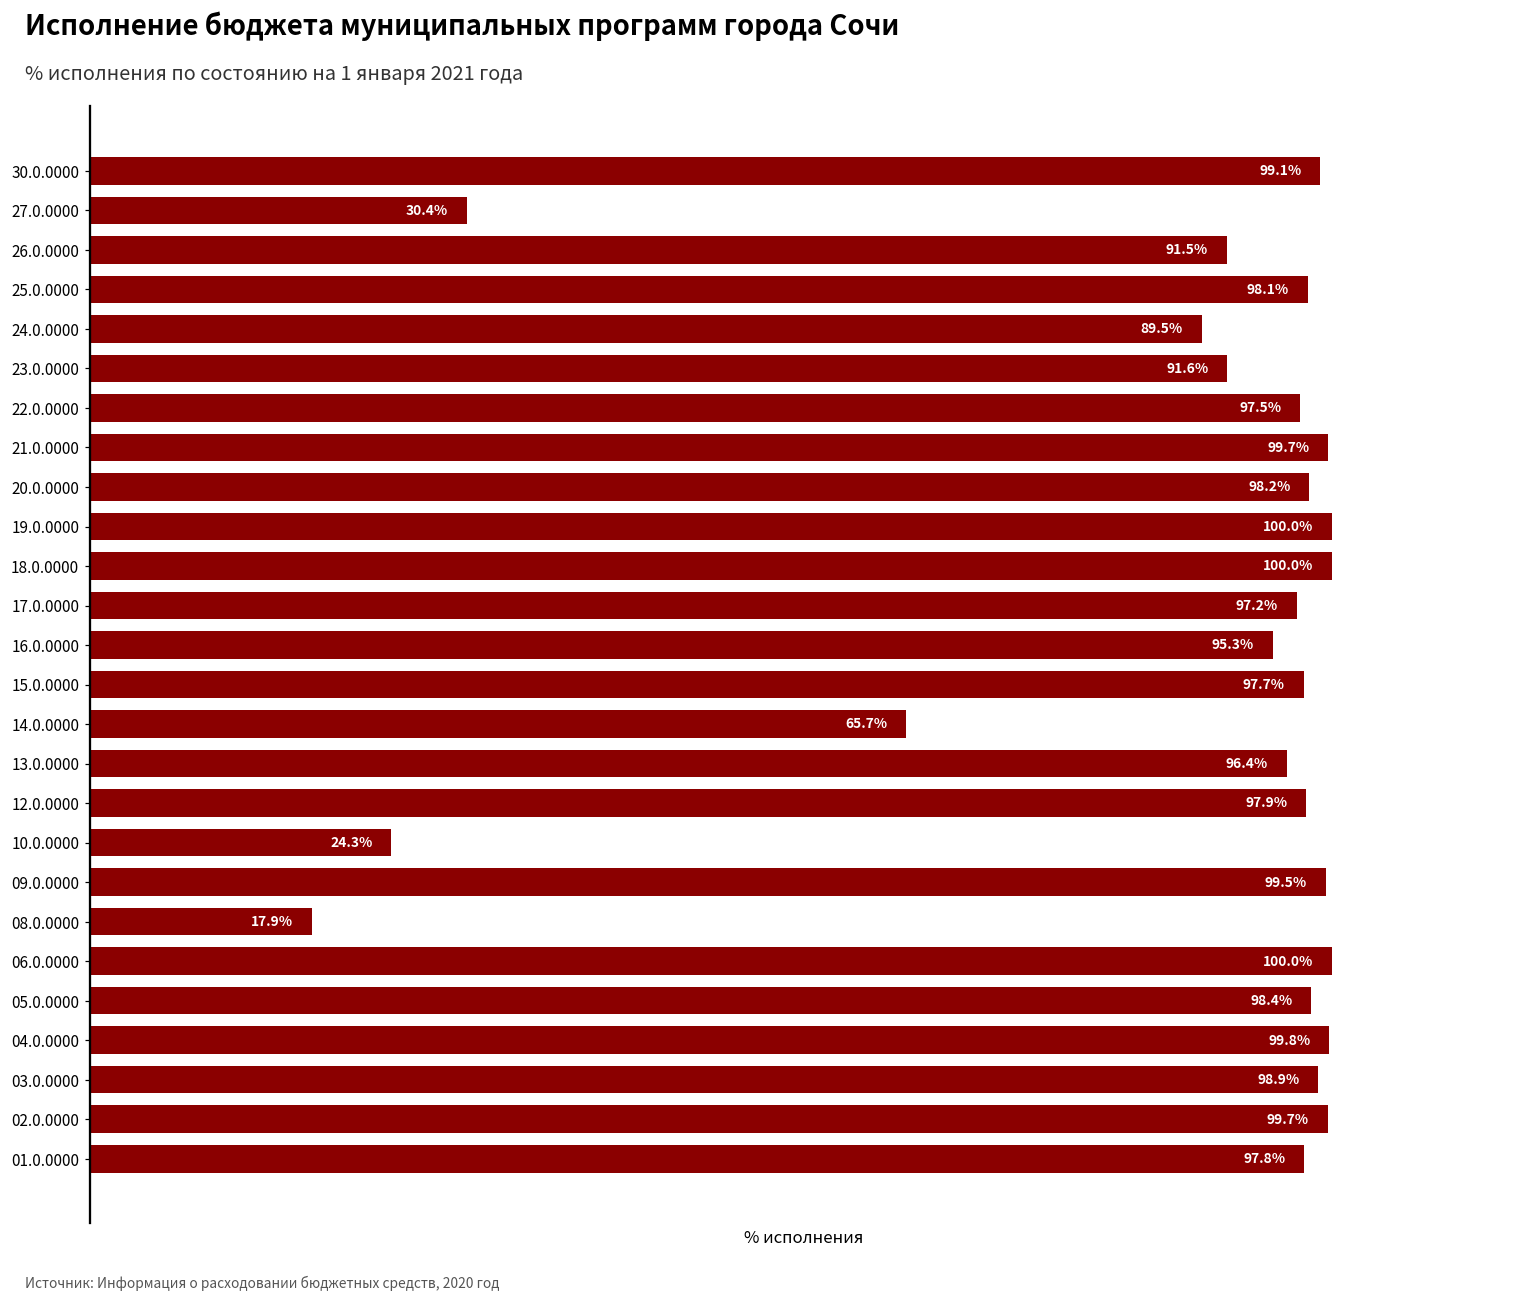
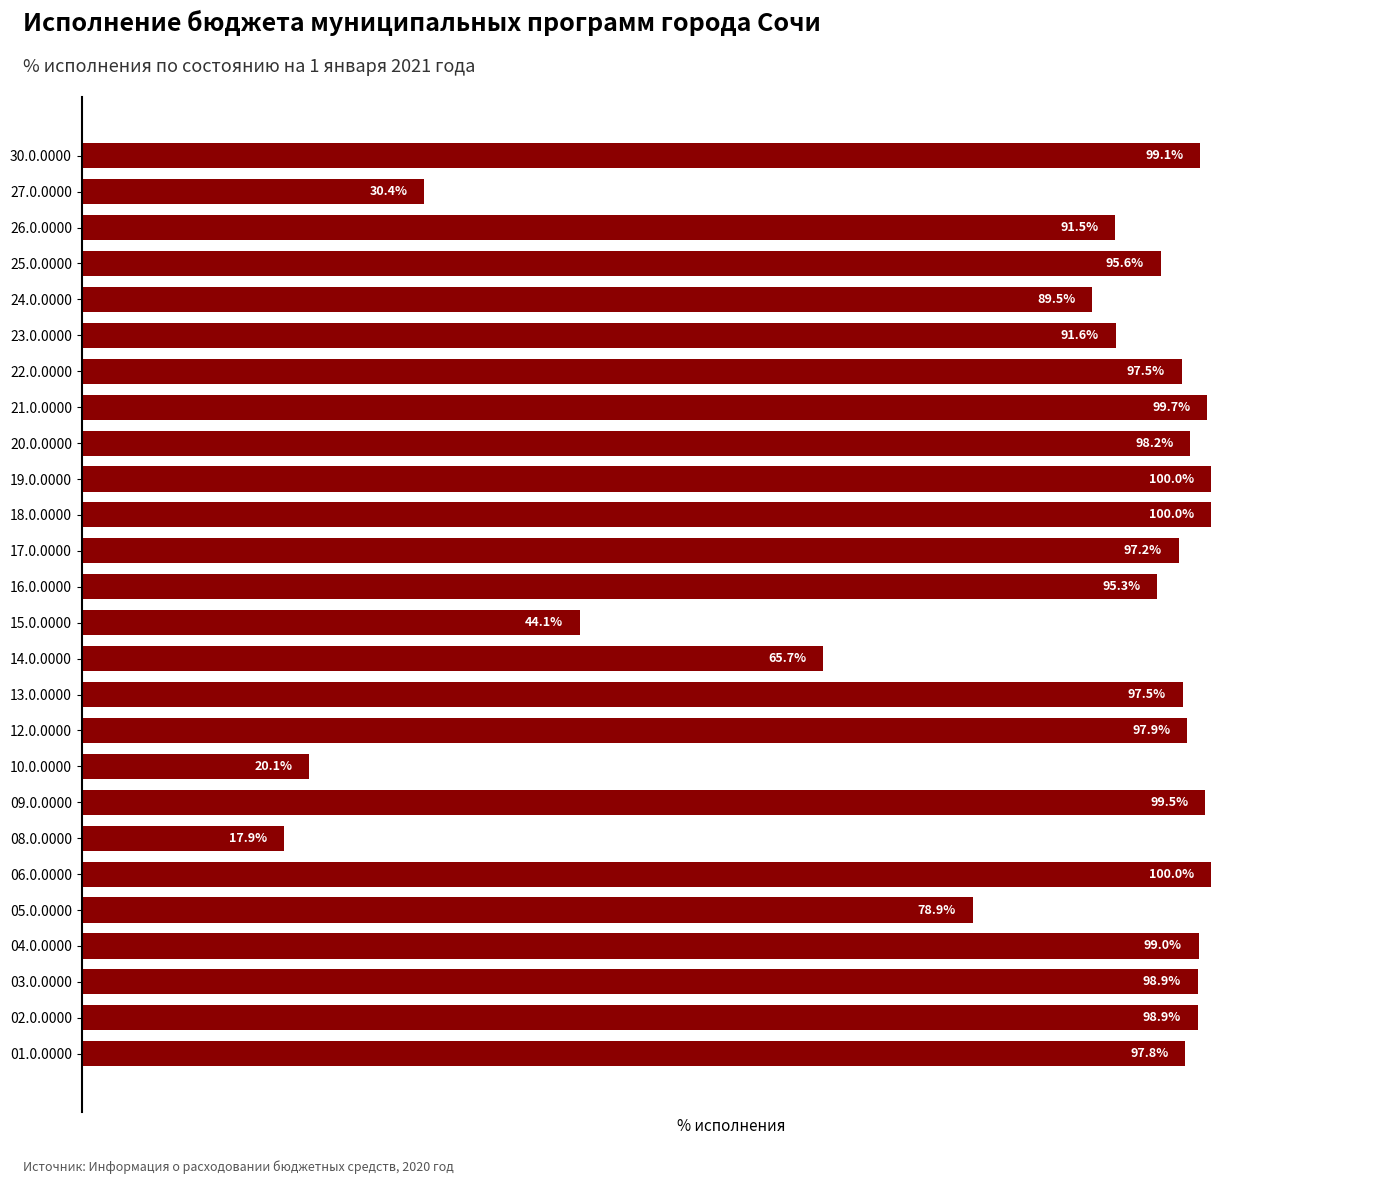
  {
    "30.0.0000": "99.1%",
    "27.0.0000": "30.4%",
    "26.0.0000": "91.5%",
-   "25.0.0000": "98.1%",
+   "25.0.0000": "95.6%",
    "24.0.0000": "89.5%",
    "23.0.0000": "91.6%",
    "22.0.0000": "97.5%",
    "21.0.0000": "99.7%",
    "20.0.0000": "98.2%",
    "19.0.0000": "100.0%",
    "18.0.0000": "100.0%",
    "17.0.0000": "97.2%",
    "16.0.0000": "95.3%",
-   "15.0.0000": "97.7%",
+   "15.0.0000": "44.1%",
    "14.0.0000": "65.7%",
-   "13.0.0000": "96.4%",
+   "13.0.0000": "97.5%",
    "12.0.0000": "97.9%",
-   "10.0.0000": "24.3%",
+   "10.0.0000": "20.1%",
    "09.0.0000": "99.5%",
    "08.0.0000": "17.9%",
    "06.0.0000": "100.0%",
-   "05.0.0000": "98.4%",
-   "04.0.0000": "99.8%",
+   "05.0.0000": "78.9%",
+   "04.0.0000": "99.0%",
    "03.0.0000": "98.9%",
-   "02.0.0000": "99.7%",
+   "02.0.0000": "98.9%",
    "01.0.0000": "97.8%"
  }
